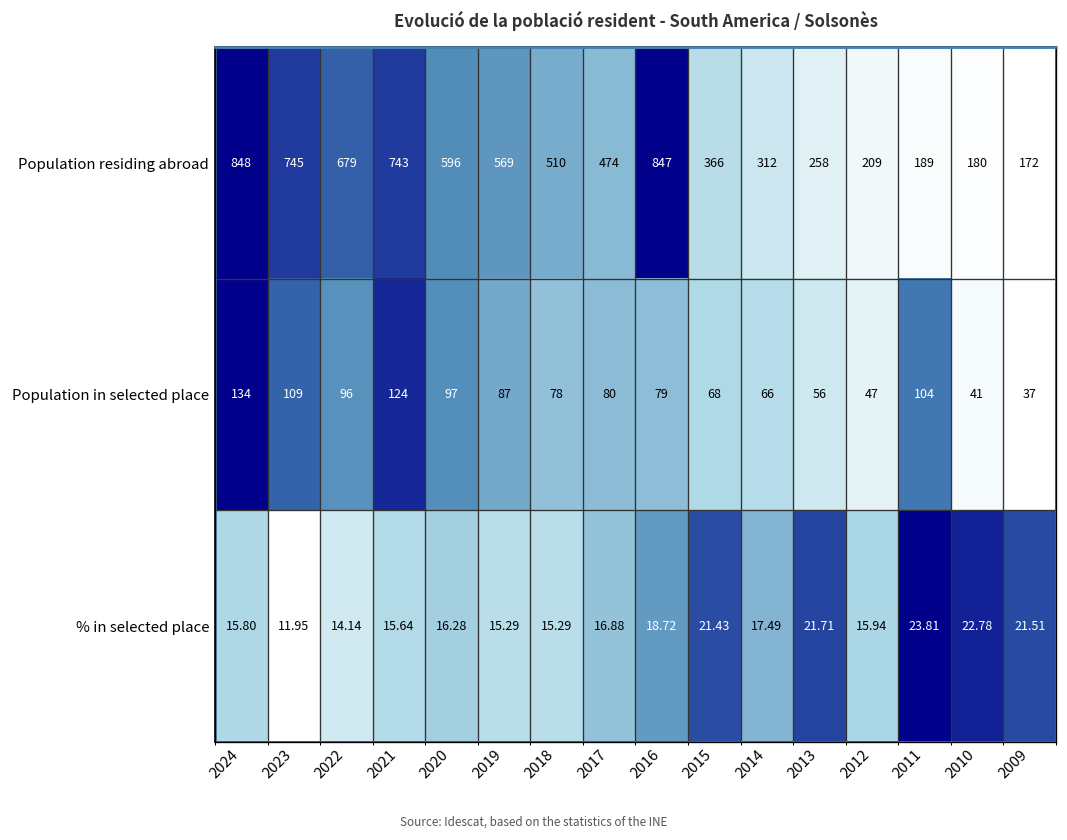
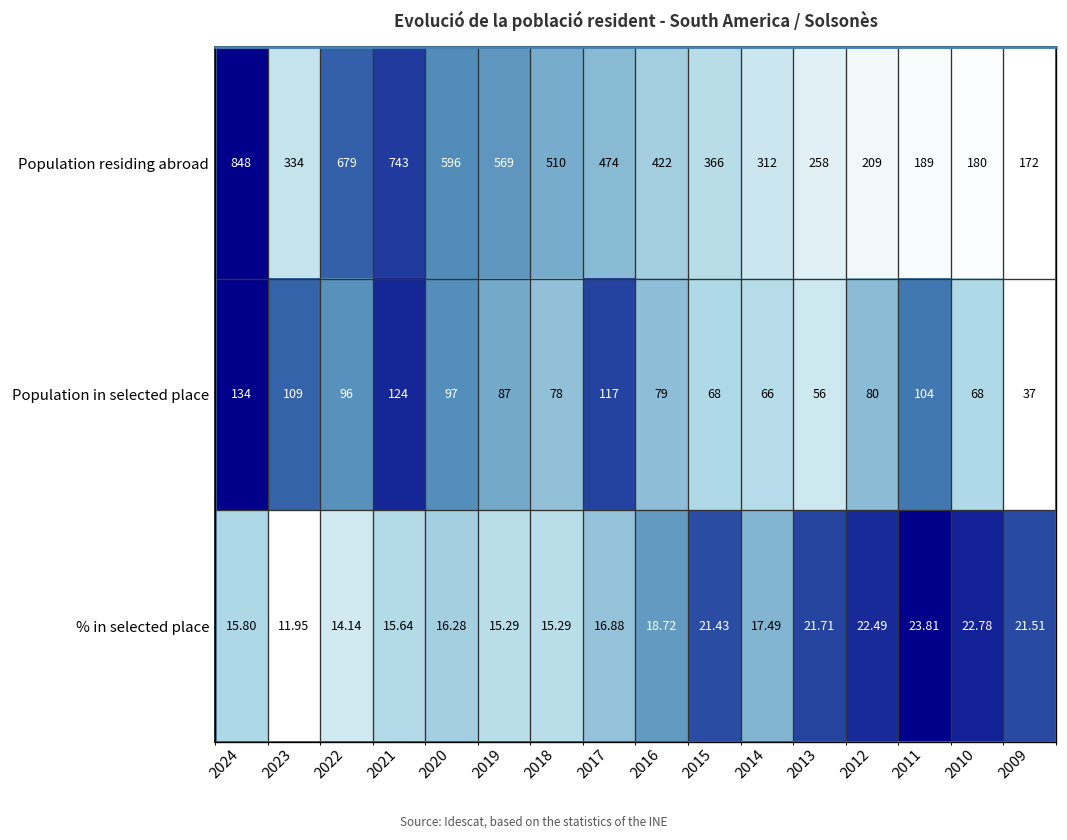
  {
    "Population residing abroad": {
      "2024": 848,
-     "2023": 745,
+     "2023": 334,
      "2022": 679,
      "2021": 743,
      "2020": 596,
      "2019": 569,
      "2018": 510,
      "2017": 474,
-     "2016": 847,
+     "2016": 422,
      "2015": 366,
      "2014": 312,
      "2013": 258,
      "2012": 209,
      "2011": 189,
      "2010": 180,
      "2009": 172
    },
    "Population in selected place": {
      "2024": 134,
      "2023": 109,
      "2022": 96,
      "2021": 124,
      "2020": 97,
      "2019": 87,
      "2018": 78,
-     "2017": 80,
+     "2017": 117,
      "2016": 79,
      "2015": 68,
      "2014": 66,
      "2013": 56,
-     "2012": 47,
+     "2012": 80,
      "2011": 104,
-     "2010": 41,
+     "2010": 68,
      "2009": 37
    },
    "% in selected place": {
      "2024": 15.80,
      "2023": 11.95,
      "2022": 14.14,
      "2021": 15.64,
      "2020": 16.28,
      "2019": 15.29,
      "2018": 15.29,
      "2017": 16.88,
      "2016": 18.72,
      "2015": 21.43,
      "2014": 17.49,
      "2013": 21.71,
-     "2012": 15.94,
+     "2012": 22.49,
      "2011": 23.81,
      "2010": 22.78,
      "2009": 21.51
    }
  }
